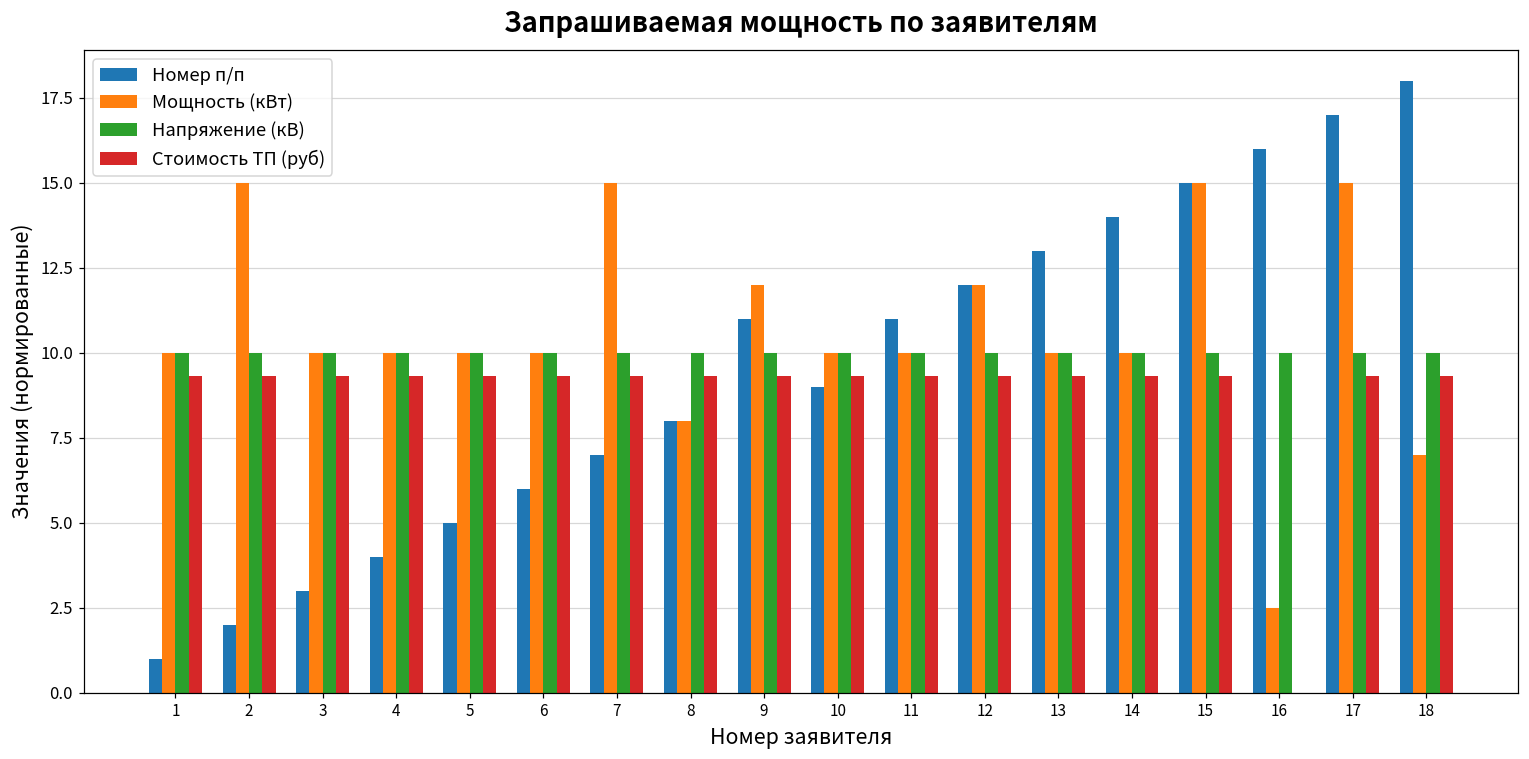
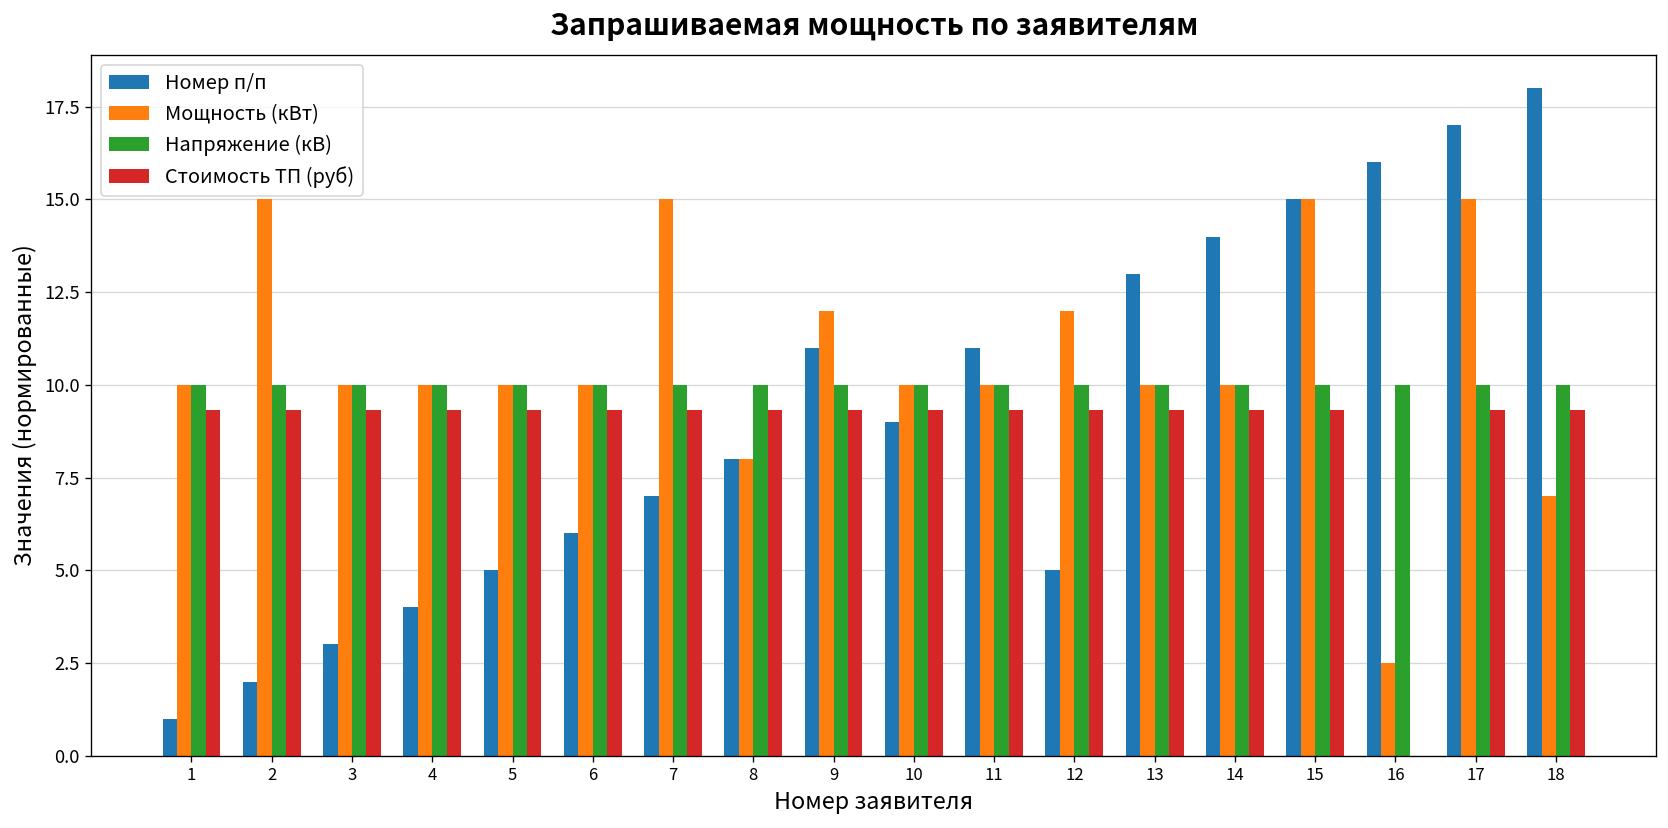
  {
    "Номер п/п": {
      "1": 1,
      "2": 2,
      "3": 3,
      "4": 4,
      "5": 5,
      "6": 6,
      "7": 7,
      "8": 8,
      "9": 11,
      "10": 9,
      "11": 11,
-     "12": 12,
+     "12": 5,
      "13": 13,
      "14": 14,
      "15": 15,
      "16": 16,
      "17": 17,
      "18": 18
    },
    "Мощность (кВт)": {
      "1": 10,
      "2": 15,
      "3": 10,
      "4": 10,
      "5": 10,
      "6": 10,
      "7": 15,
      "8": 8,
      "9": 12,
      "10": 10,
      "11": 10,
      "12": 12,
      "13": 10,
      "14": 10,
      "15": 15,
      "16": 2.5,
      "17": 15,
      "18": 7
    },
    "Напряжение (кВ)": {
      "1": 10,
      "2": 10,
      "3": 10,
      "4": 10,
      "5": 10,
      "6": 10,
      "7": 10,
      "8": 10,
      "9": 10,
      "10": 10,
      "11": 10,
      "12": 10,
      "13": 10,
      "14": 10,
      "15": 10,
      "16": 10,
      "17": 10,
      "18": 10
    },
    "Стоимость ТП (руб)": {
      "1": 9.3,
      "2": 9.3,
      "3": 9.3,
      "4": 9.3,
      "5": 9.3,
      "6": 9.3,
      "7": 9.3,
      "8": 9.3,
      "9": 9.3,
      "10": 9.3,
      "11": 9.3,
      "12": 9.3,
      "13": 9.3,
      "14": 9.3,
      "15": 9.3,
      "16": 0,
      "17": 9.3,
      "18": 9.3
    }
  }
